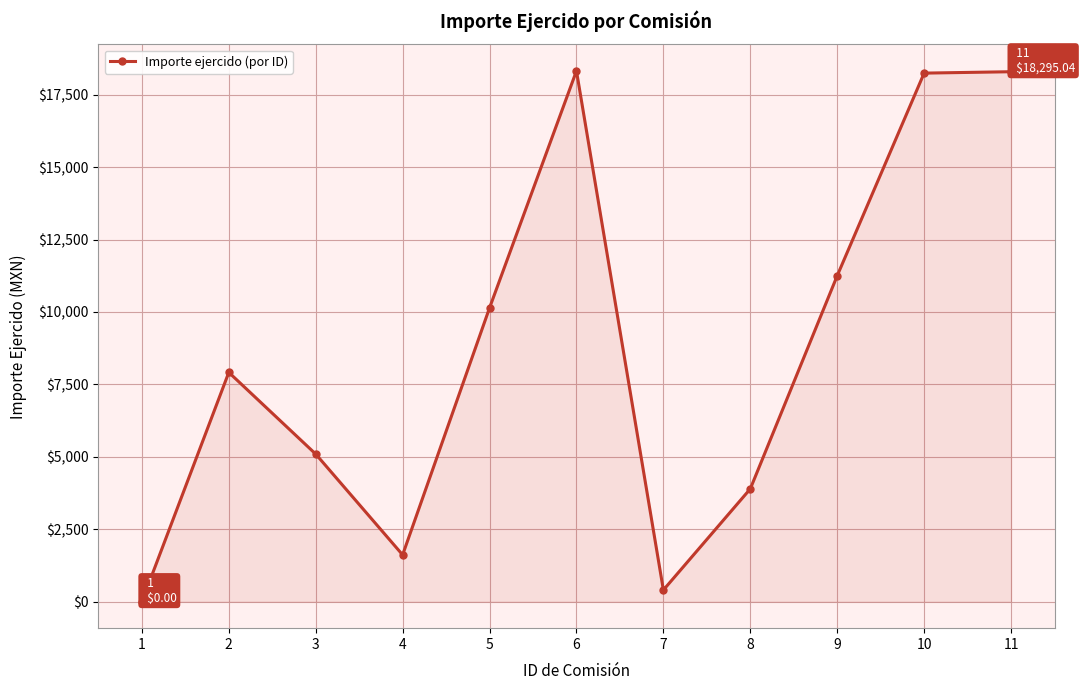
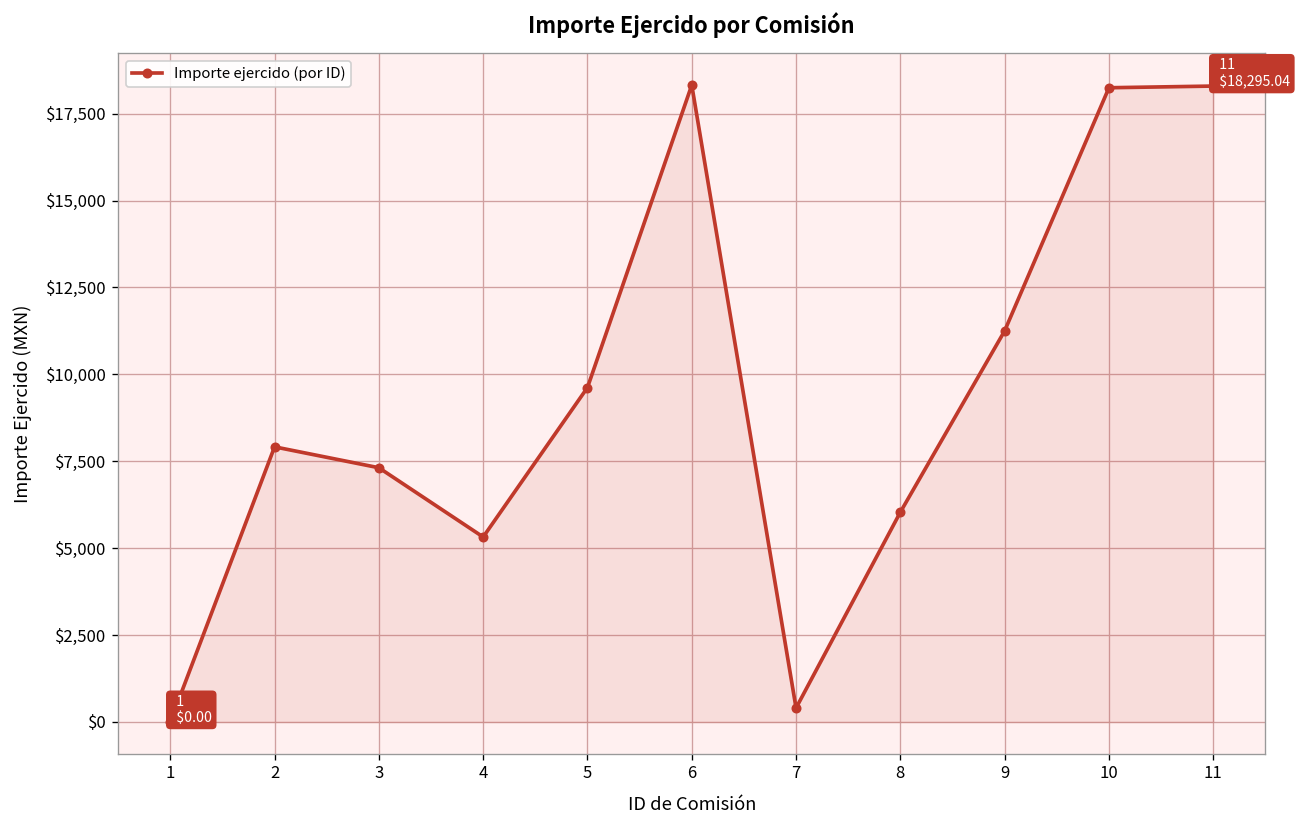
  {
    "2": "$7,900",
-   "3": "$5,100",
-   "4": "$1,600",
-   "5": "$10,100",
+   "3": "$7,300",
+   "4": "$5,300",
+   "5": "$9,600",
    "6": "$18,300",
    "7": "$400",
-   "8": "$3,900",
+   "8": "$6,000",
    "9": "$11,300",
    "10": "$18,200"
  }
